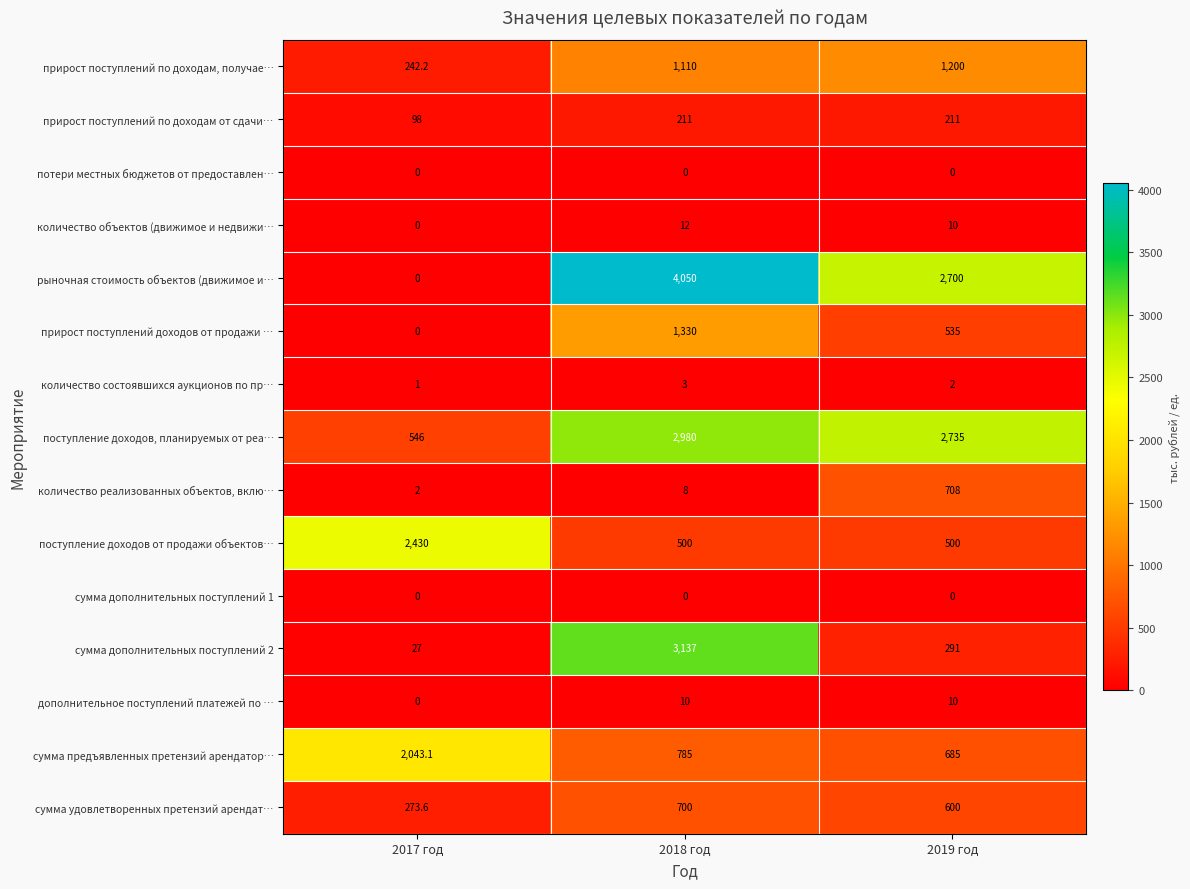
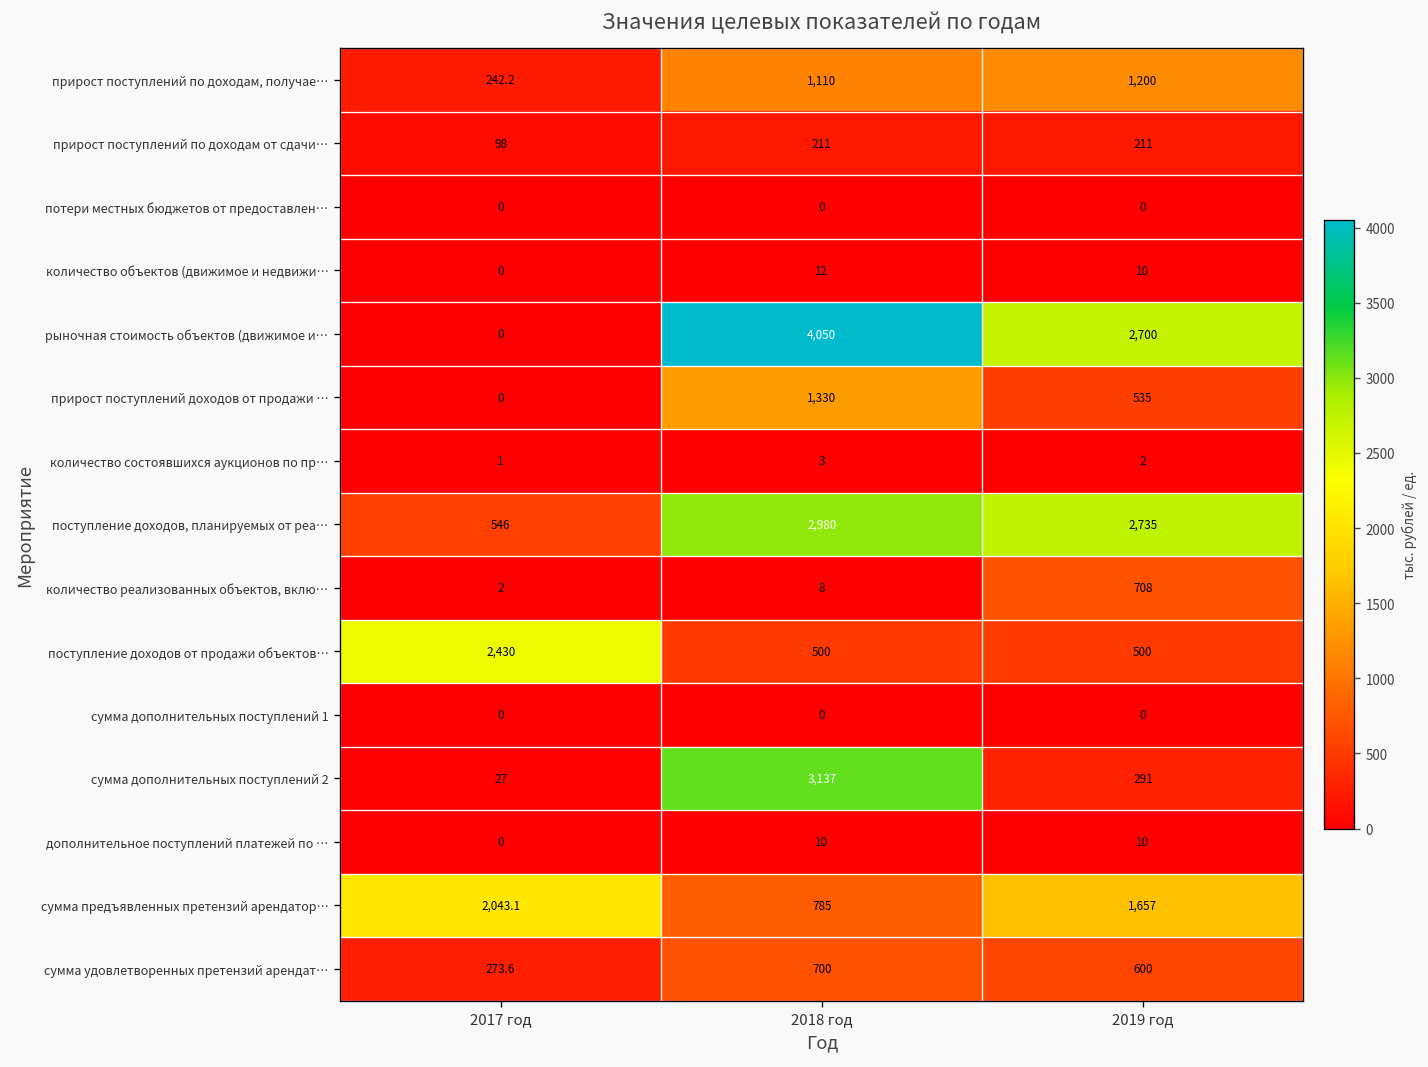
  {
    "прирост поступлений по доходам, получае…": {
      "2017 год": "242.2",
      "2018 год": "1,110",
      "2019 год": "1,200"
    },
    "прирост поступлений по доходам от сдачи…": {
      "2017 год": "98",
      "2018 год": "211",
      "2019 год": "211"
    },
    "потери местных бюджетов от предоставлен…": {
      "2017 год": "0",
      "2018 год": "0",
      "2019 год": "0"
    },
    "количество объектов (движимое и недвижи…": {
      "2017 год": "0",
      "2018 год": "12",
      "2019 год": "10"
    },
    "рыночная стоимость объектов (движимое и…": {
      "2017 год": "0",
      "2018 год": "4,050",
      "2019 год": "2,700"
    },
    "прирост поступлений доходов от продажи …": {
      "2017 год": "0",
      "2018 год": "1,330",
      "2019 год": "535"
    },
    "количество состоявшихся аукционов по пр…": {
      "2017 год": "1",
      "2018 год": "3",
      "2019 год": "2"
    },
    "поступление доходов, планируемых от реа…": {
      "2017 год": "546",
      "2018 год": "2,980",
      "2019 год": "2,735"
    },
    "количество реализованных объектов, вклю…": {
      "2017 год": "2",
      "2018 год": "8",
      "2019 год": "708"
    },
    "поступление доходов от продажи объектов…": {
      "2017 год": "2,430",
      "2018 год": "500",
      "2019 год": "500"
    },
    "сумма дополнительных поступлений 1": {
      "2017 год": "0",
      "2018 год": "0",
      "2019 год": "0"
    },
    "сумма дополнительных поступлений 2": {
      "2017 год": "27",
      "2018 год": "3,137",
      "2019 год": "291"
    },
    "дополнительное поступлений платежей по …": {
      "2017 год": "0",
      "2018 год": "10",
      "2019 год": "10"
    },
    "сумма предъявленных претензий арендатор…": {
      "2017 год": "2,043.1",
      "2018 год": "785",
-     "2019 год": "685"
+     "2019 год": "1,657"
    },
    "сумма удовлетворенных претензий арендат…": {
      "2017 год": "273.6",
      "2018 год": "700",
      "2019 год": "600"
    }
  }
